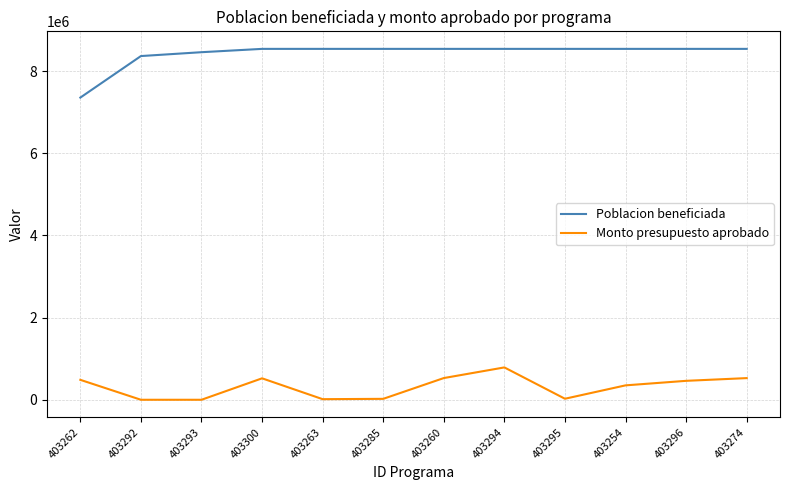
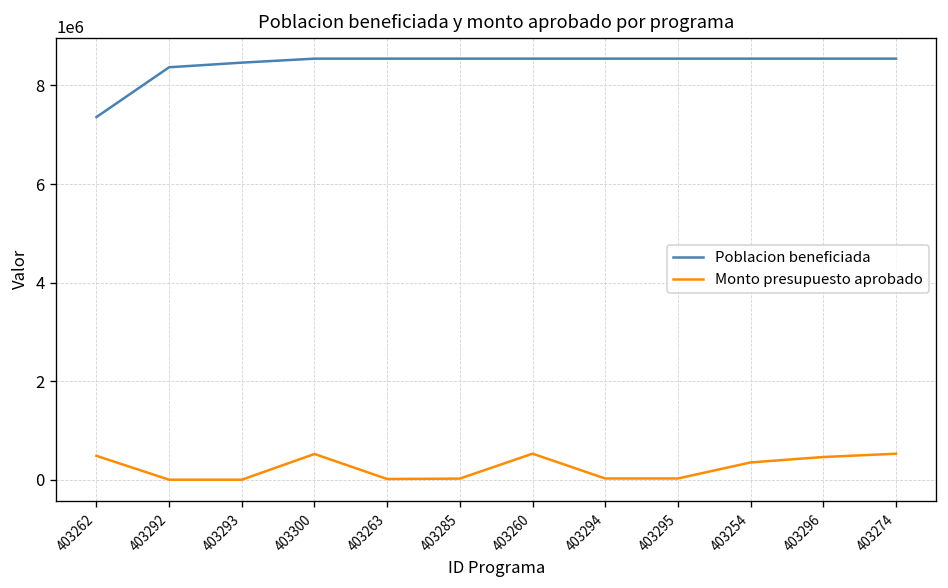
  {
    "Poblacion beneficiada": {
      "403262": 7400000,
      "403292": 8400000,
      "403293": 8500000,
      "403300": 8500000,
      "403263": 8500000,
      "403285": 8500000,
      "403260": 8500000,
      "403294": 8500000,
      "403295": 8500000,
      "403254": 8500000,
      "403296": 8500000,
      "403274": 8500000
    },
    "Monto presupuesto aprobado": {
      "403262": 500000,
      "403292": 0,
      "403293": 0,
      "403300": 500000,
      "403263": 0,
      "403285": 0,
      "403260": 500000,
-     "403294": 800000,
+     "403294": 0,
      "403295": 0,
      "403254": 400000,
      "403296": 500000,
      "403274": 500000
    }
  }
